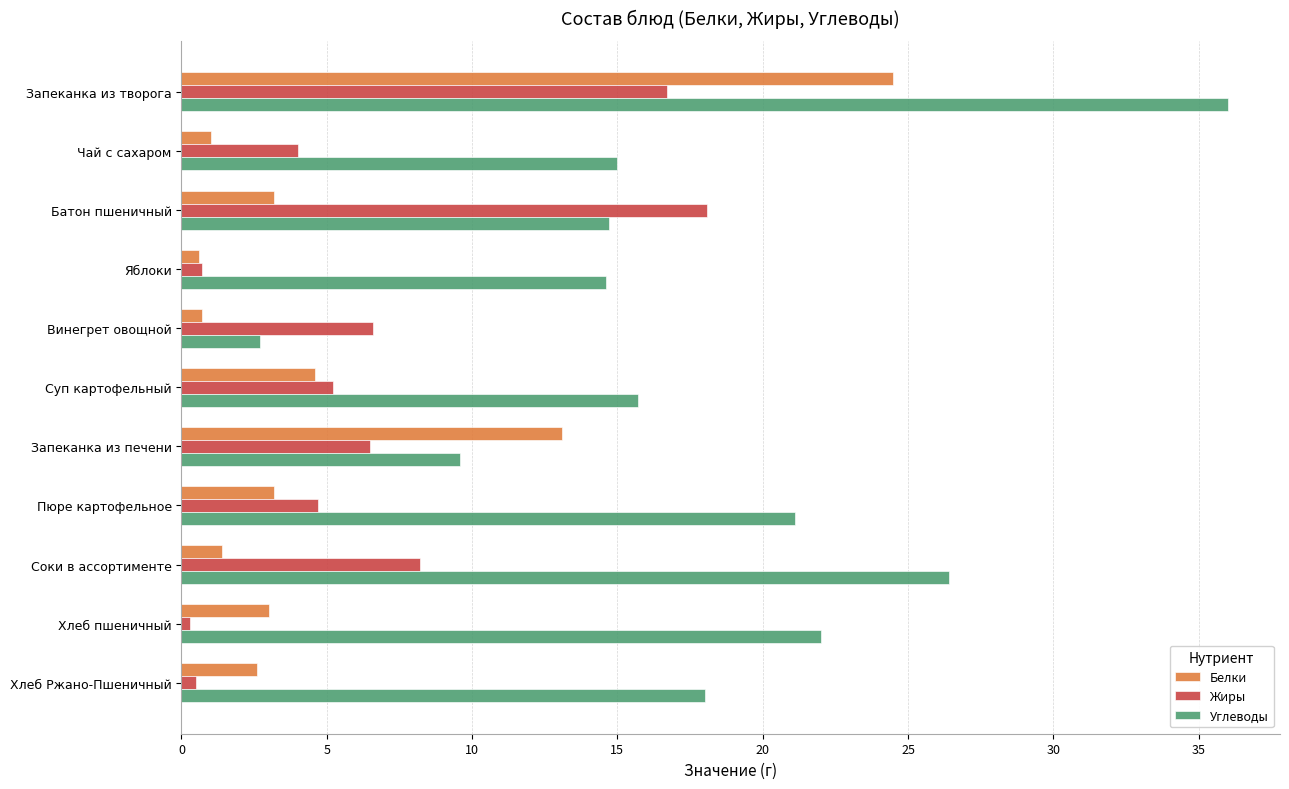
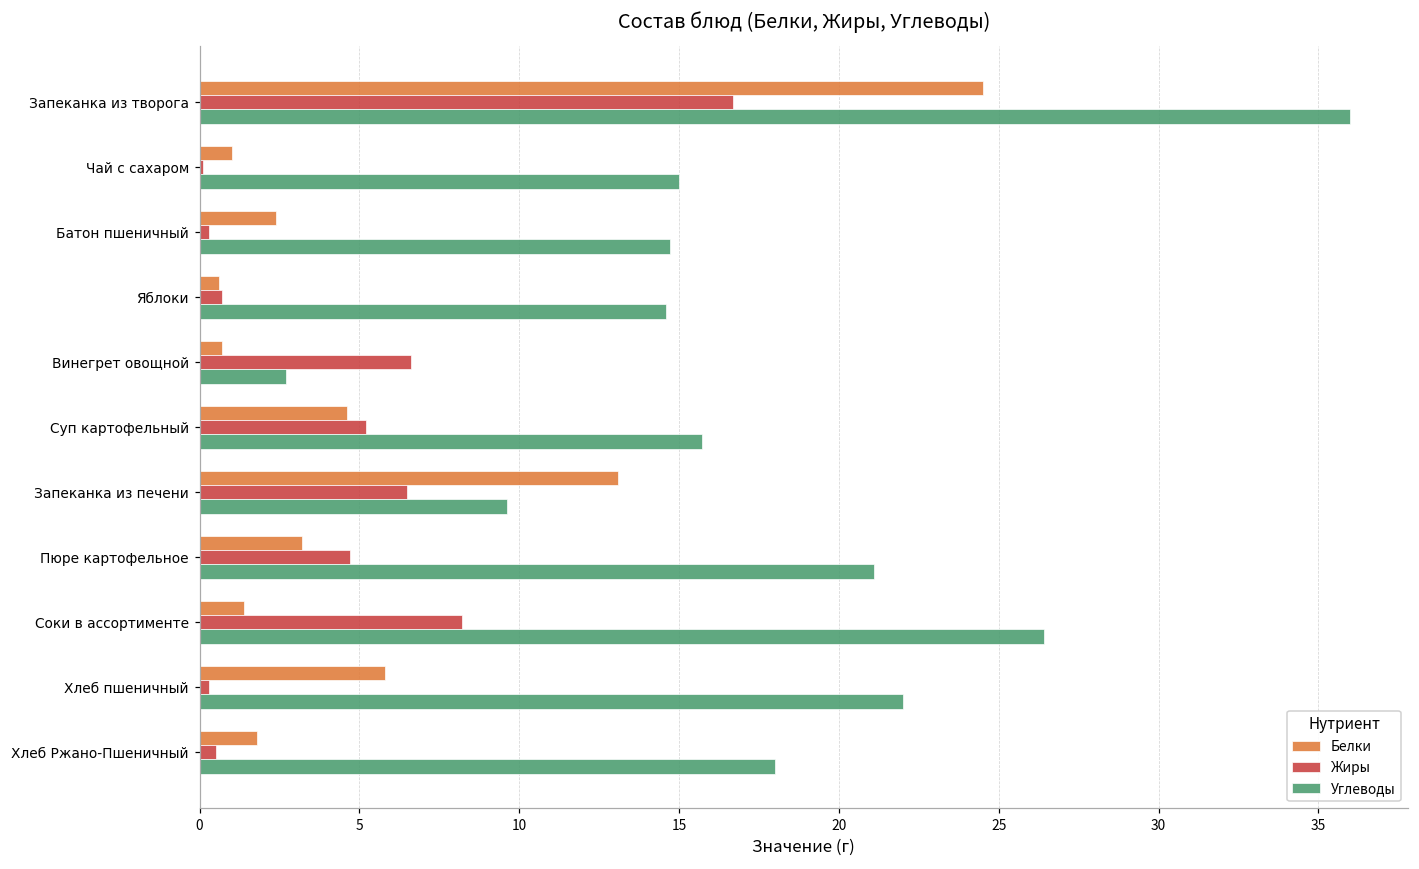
  {
    "Белки": {
      "Запеканка из творога": 24.5,
      "Чай с сахаром": 1.0,
-     "Батон пшеничный": 3.2,
+     "Батон пшеничный": 2.4,
      "Яблоки": 0.6,
      "Винегрет овощной": 0.7,
      "Суп картофельный": 4.6,
      "Запеканка из печени": 13.1,
      "Пюре картофельное": 3.2,
      "Соки в ассортименте": 1.4,
-     "Хлеб пшеничный": 3.0,
-     "Хлеб Ржано-Пшеничный": 2.6
+     "Хлеб пшеничный": 5.8,
+     "Хлеб Ржано-Пшеничный": 1.8
    },
    "Жиры": {
      "Запеканка из творога": 16.7,
-     "Чай с сахаром": 4.0,
-     "Батон пшеничный": 18.1,
+     "Чай с сахаром": 0.1,
+     "Батон пшеничный": 0.3,
      "Яблоки": 0.7,
      "Винегрет овощной": 6.6,
      "Суп картофельный": 5.2,
      "Запеканка из печени": 6.5,
      "Пюре картофельное": 4.7,
      "Соки в ассортименте": 8.2,
      "Хлеб пшеничный": 0.3,
      "Хлеб Ржано-Пшеничный": 0.5
    },
    "Углеводы": {
      "Запеканка из творога": 36.0,
      "Чай с сахаром": 15.0,
      "Батон пшеничный": 14.7,
      "Яблоки": 14.6,
      "Винегрет овощной": 2.7,
      "Суп картофельный": 15.7,
      "Запеканка из печени": 9.6,
      "Пюре картофельное": 21.1,
      "Соки в ассортименте": 26.4,
      "Хлеб пшеничный": 22.0,
      "Хлеб Ржано-Пшеничный": 18.0
    }
  }
